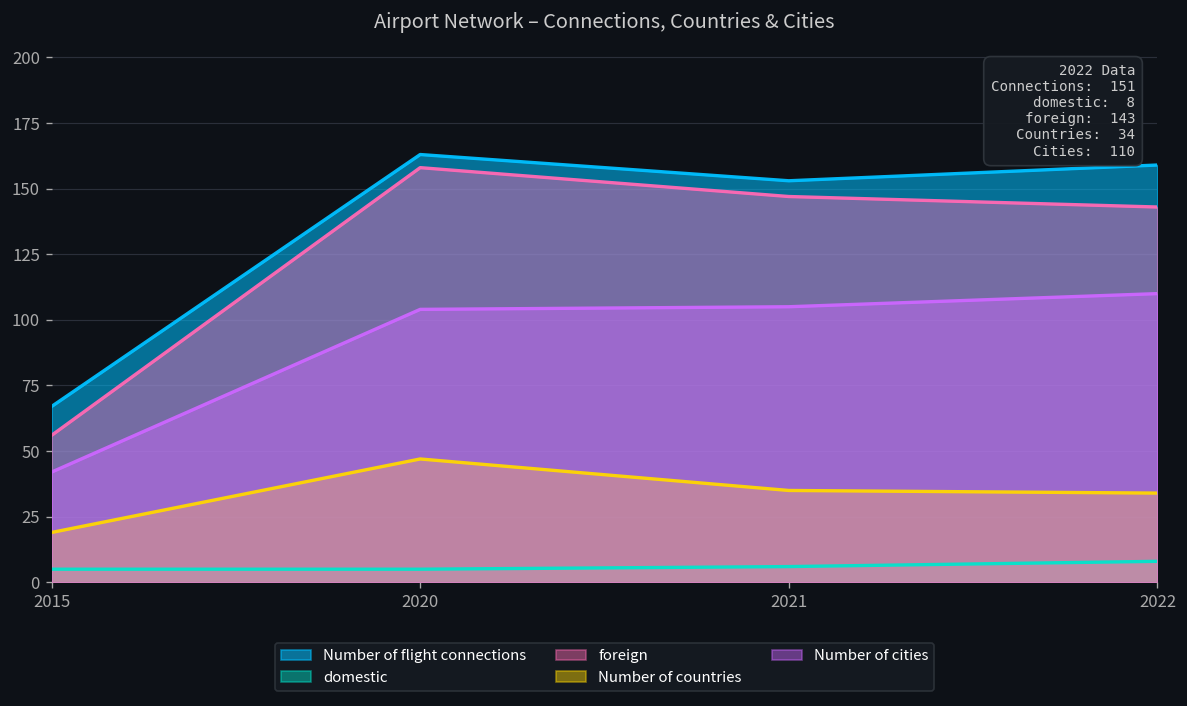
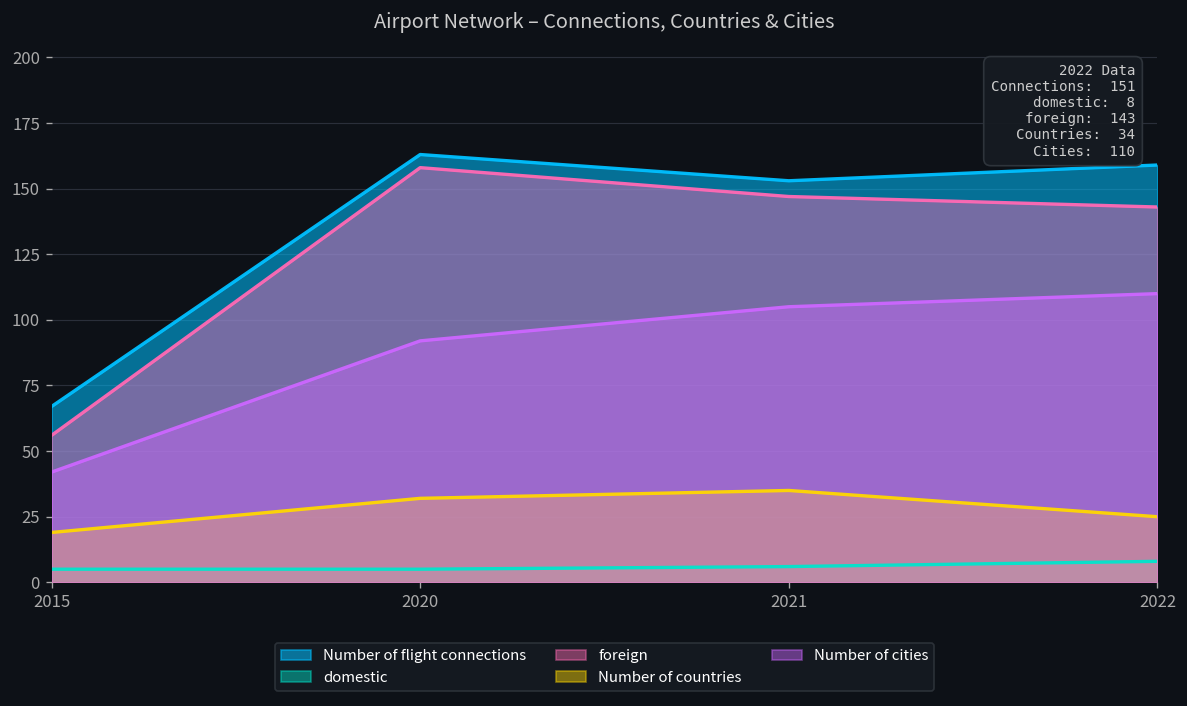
  {
    "Number of flight connections": {
      "2015": 67,
      "2020": 163,
      "2021": 153
    },
    "domestic": {
      "2015": 5,
      "2020": 5,
      "2021": 6,
      "2022": 8
    },
    "foreign": {
      "2015": 56,
      "2020": 158,
      "2021": 147,
      "2022": 143
    },
    "Number of countries": {
      "2015": 19,
-     "2020": 47,
+     "2020": 32,
      "2021": 35,
-     "2022": 34
+     "2022": 25
    },
    "Number of cities": {
      "2015": 42,
-     "2020": 104,
+     "2020": 92,
      "2021": 105,
      "2022": 110
    }
  }
